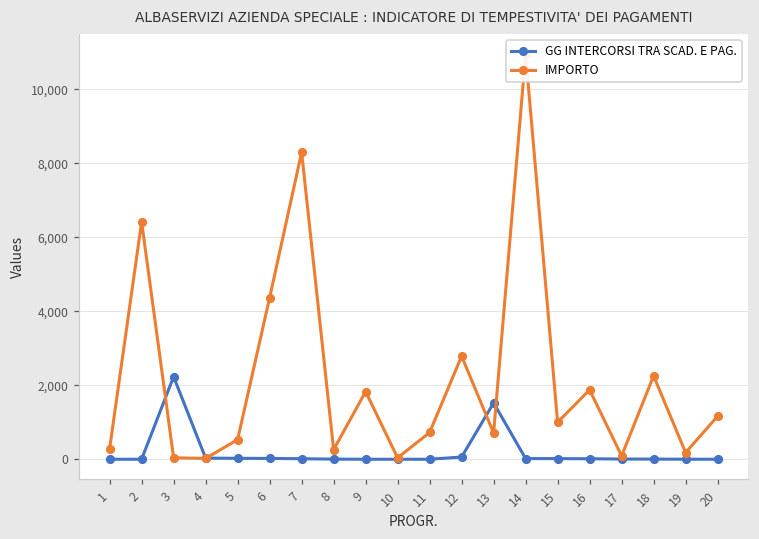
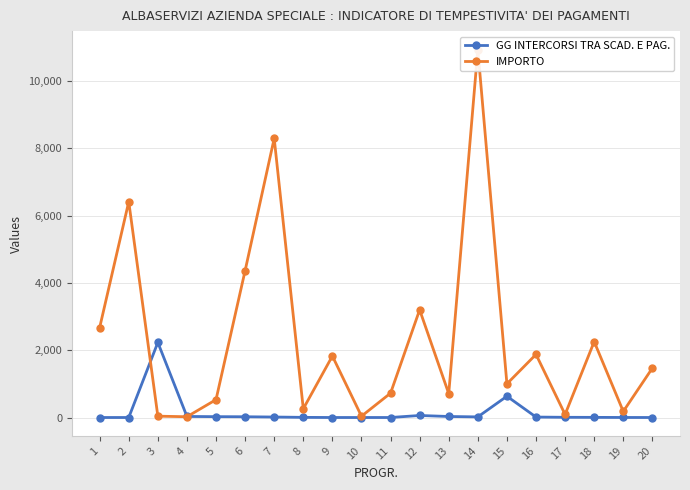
  {
    "GG INTERCORSI TRA SCAD. E PAG.": {
      "1": "0",
      "2": "0",
      "3": "2,200",
      "5": "0",
      "6": "0",
      "7": "0",
      "8": "0",
      "9": "0",
      "11": "0",
      "12": "100",
-     "13": "1,500",
+     "13": "0",
      "14": "0",
-     "15": "0",
+     "15": "600",
      "16": "0",
      "17": "0",
      "18": "0",
      "19": "0",
      "20": "0"
    },
    "IMPORTO": {
-     "1": "300",
+     "1": "2,700",
      "2": "6,400",
      "3": "0",
      "5": "500",
      "6": "4,400",
      "7": "8,300",
      "8": "300",
      "9": "1,800",
      "11": "700",
-     "12": "2,800",
+     "12": "3,200",
      "13": "700",
      "15": "1,000",
      "16": "1,900",
      "17": "100",
      "18": "2,300",
      "19": "200",
-     "20": "1,200"
+     "20": "1,500"
    }
  }
